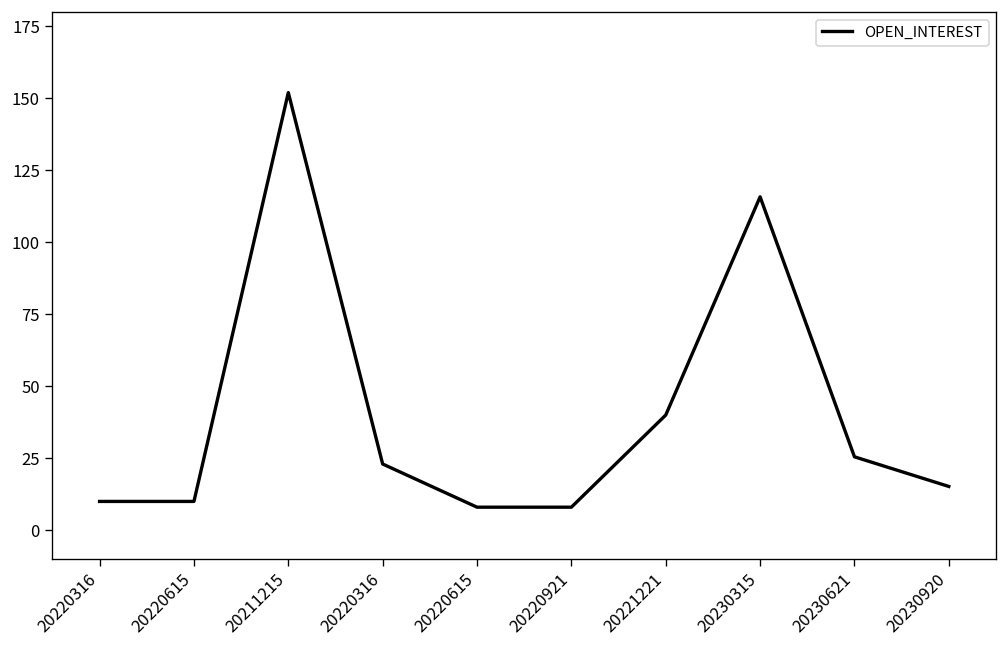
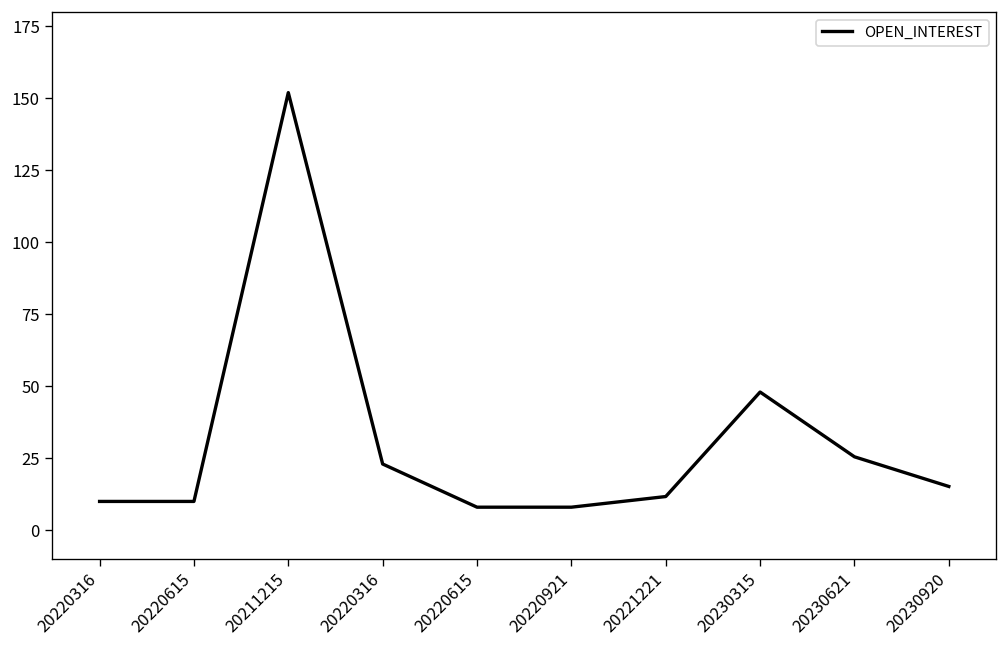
  {
    "20211215": 152,
    "20220921": 8,
-   "20221221": 40,
-   "20230315": 116,
+   "20221221": 12,
+   "20230315": 48,
    "20230621": 26,
    "20230920": 15
  }
